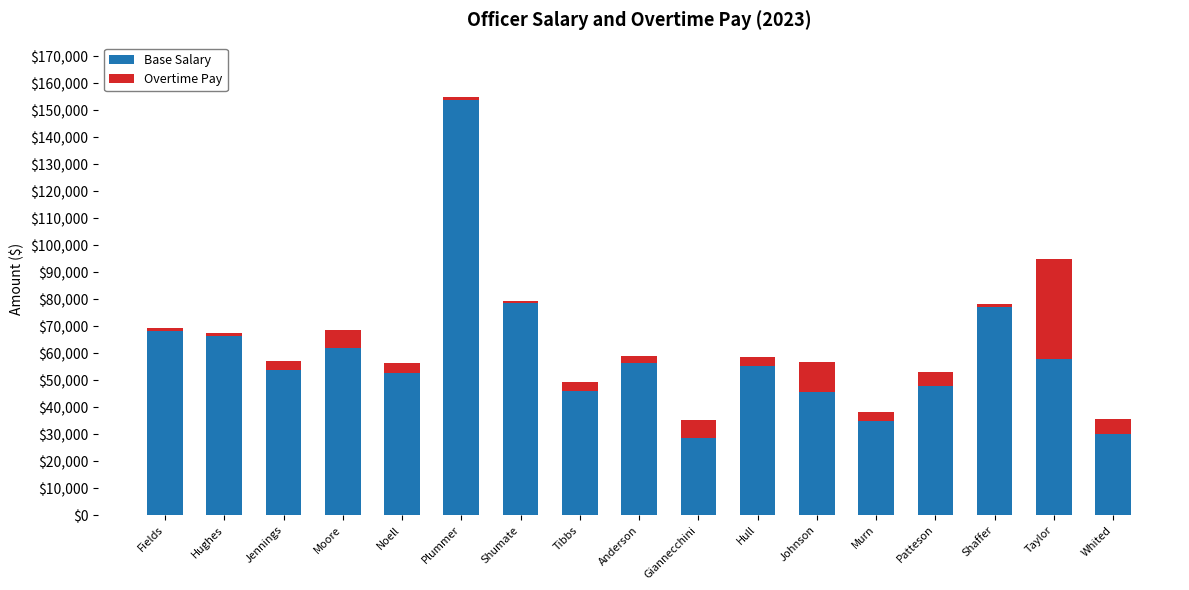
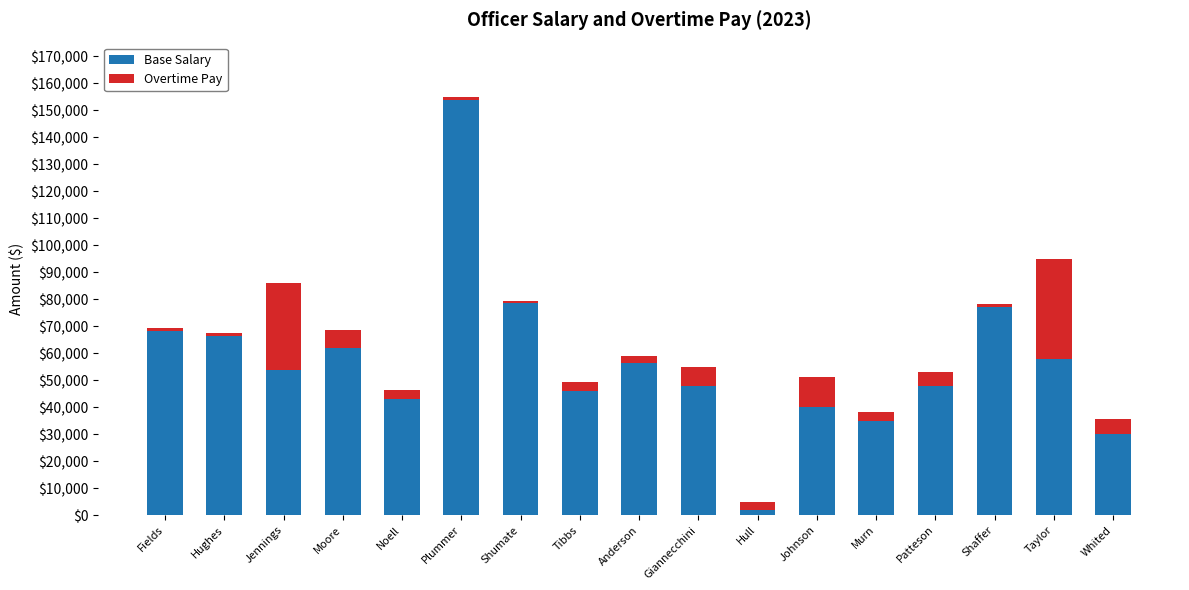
  {
    "Base Salary": {
      "Fields": "$68,000",
      "Hughes": "$66,000",
      "Jennings": "$54,000",
      "Moore": "$62,000",
-     "Noell": "$53,000",
+     "Noell": "$43,000",
      "Plummer": "$154,000",
      "Shumate": "$78,000",
      "Tibbs": "$46,000",
      "Anderson": "$56,000",
-     "Giannecchini": "$28,000",
-     "Hull": "$55,000",
-     "Johnson": "$46,000",
+     "Giannecchini": "$48,000",
+     "Hull": "$2,000",
+     "Johnson": "$40,000",
      "Murn": "$35,000",
      "Patteson": "$48,000",
      "Shaffer": "$77,000",
      "Taylor": "$58,000",
      "Whited": "$30,000"
    },
    "Overtime Pay": {
      "Fields": "$1,000",
      "Hughes": "$1,000",
-     "Jennings": "$3,000",
+     "Jennings": "$32,000",
      "Moore": "$7,000",
      "Noell": "$4,000",
      "Plummer": "$1,000",
      "Shumate": "$1,000",
      "Tibbs": "$3,000",
      "Anderson": "$3,000",
      "Giannecchini": "$7,000",
      "Hull": "$3,000",
      "Johnson": "$11,000",
      "Murn": "$3,000",
      "Patteson": "$5,000",
      "Shaffer": "$1,000",
      "Taylor": "$37,000",
      "Whited": "$5,000"
    }
  }
